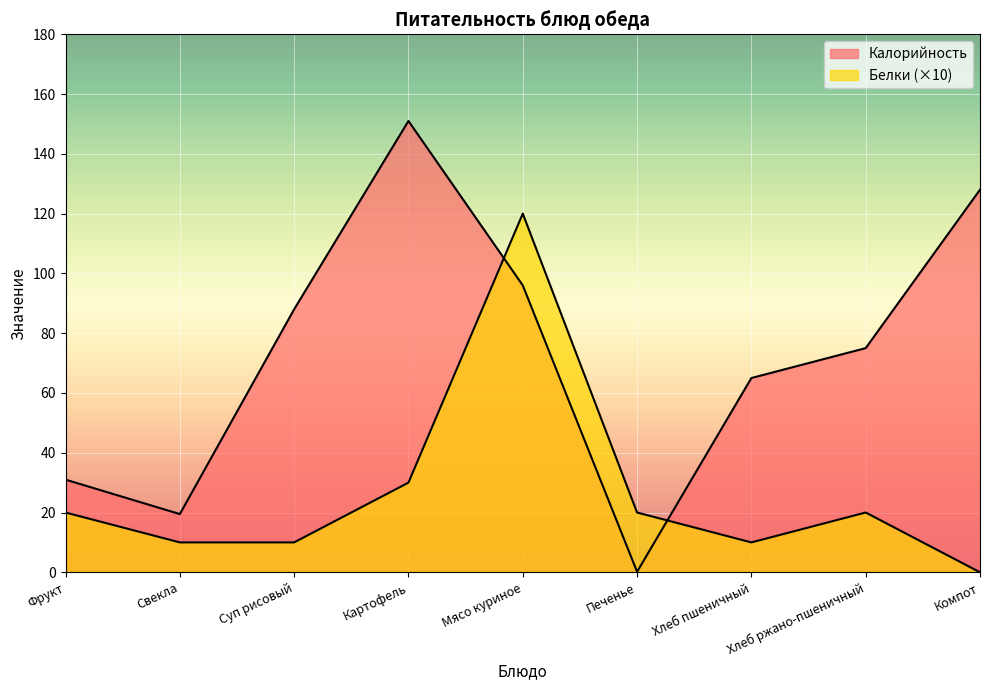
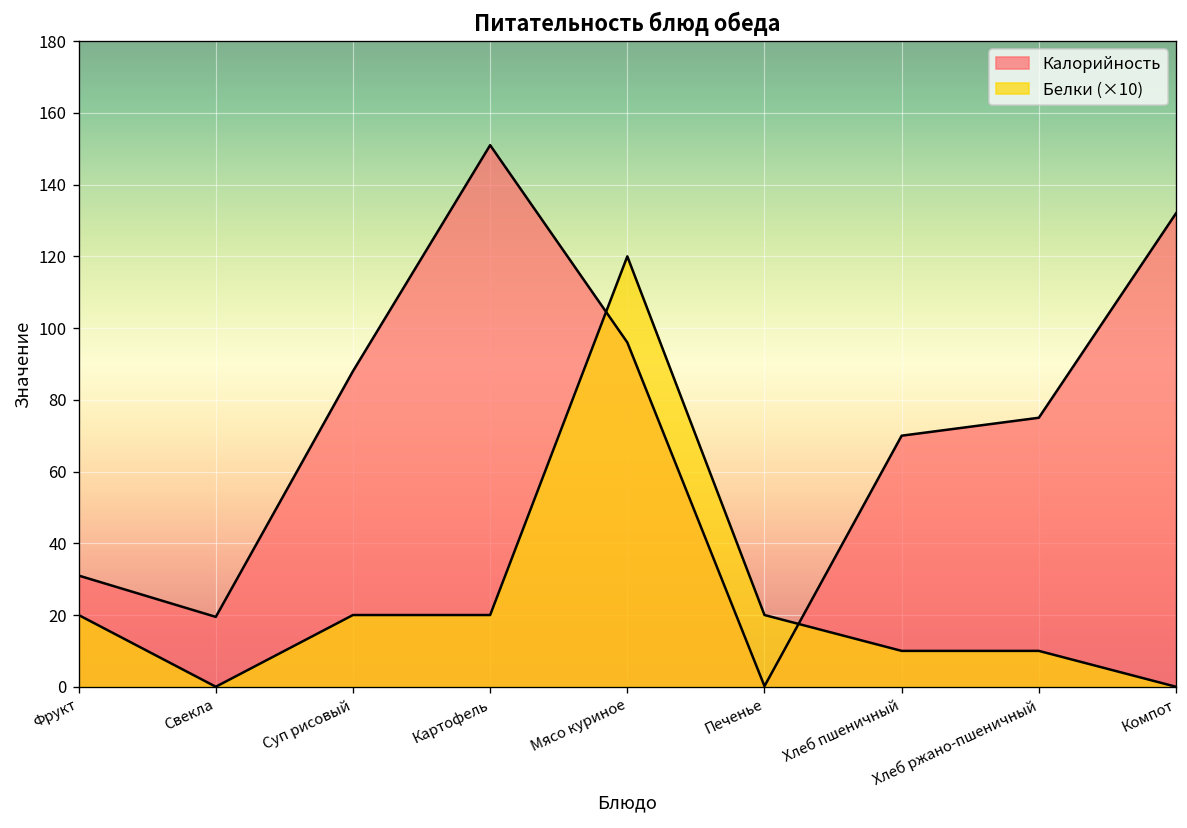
  {
    "Калорийность": {
      "Фрукт": 31,
      "Свекла": 19,
      "Суп рисовый": 88,
      "Картофель": 151,
      "Мясо куриное": 96,
      "Печенье": 0,
-     "Хлеб пшеничный": 65,
+     "Хлеб пшеничный": 70,
      "Хлеб ржано-пшеничный": 75,
-     "Компот": 128
+     "Компот": 132
    },
    "Белки (×10)": {
      "Фрукт": 20,
-     "Свекла": 10,
-     "Суп рисовый": 10,
-     "Картофель": 30,
+     "Свекла": 0,
+     "Суп рисовый": 20,
+     "Картофель": 20,
      "Мясо куриное": 120,
      "Печенье": 20,
      "Хлеб пшеничный": 10,
-     "Хлеб ржано-пшеничный": 20,
+     "Хлеб ржано-пшеничный": 10,
      "Компот": 0
    }
  }
